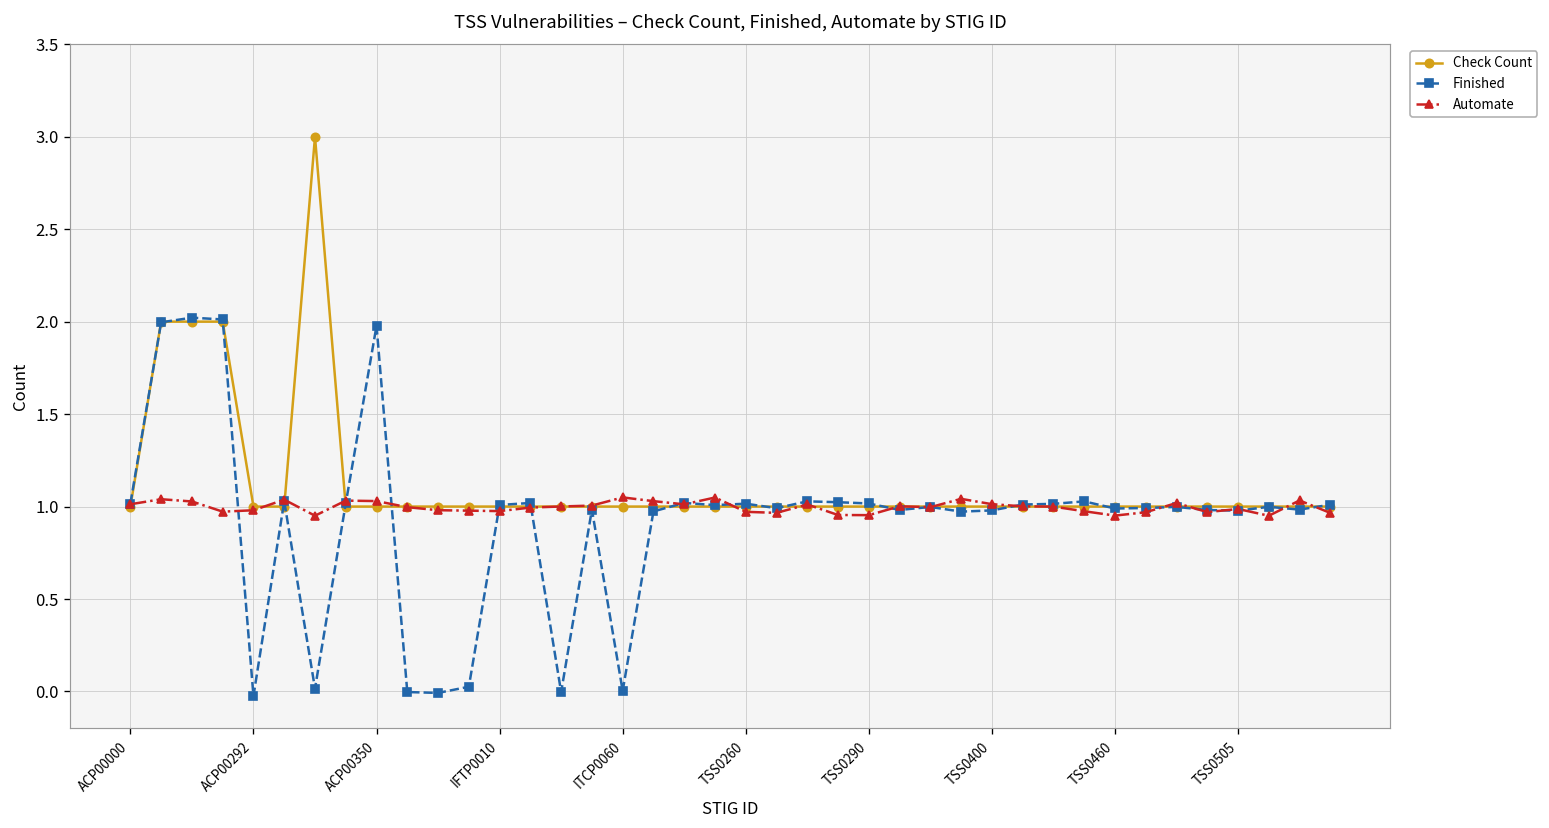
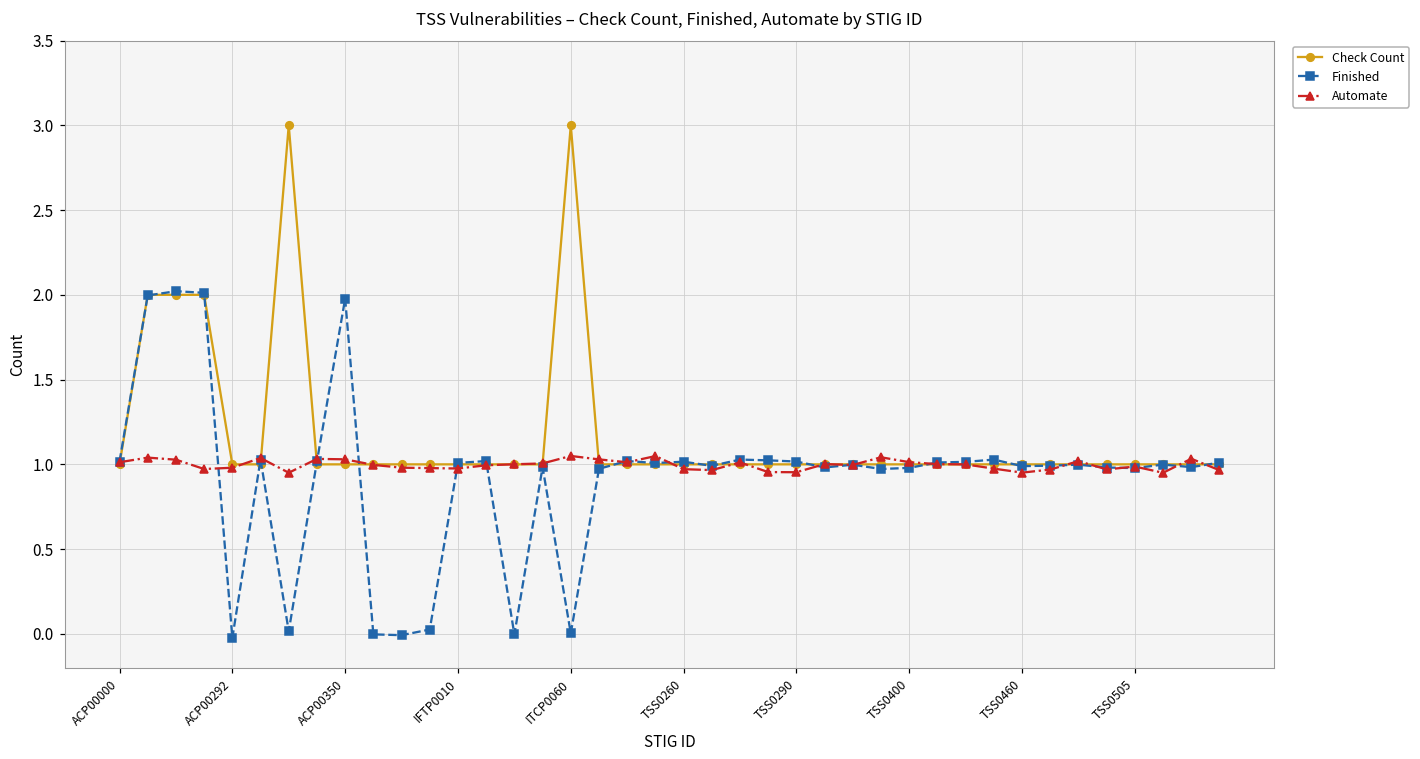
  {
    "Check Count": {
      "ACP00292": 1,
      "ACP00350": 1,
-     "ITCP0060": 1
+     "ITCP0060": 3
    },
    "Finished": {
      "ACP00292": -0.02,
      "ACP00350": 1.98,
      "ITCP0060": 0,
      "TSS0400": 0.98
    },
    "Automate": {
      "ACP00292": 0.98,
      "ACP00350": 1.03,
      "IFTP0010": 0.98,
      "ITCP0060": 1.05,
      "TSS0260": 0.97,
      "TSS0290": 0.95,
      "TSS0460": 0.95
    }
  }
